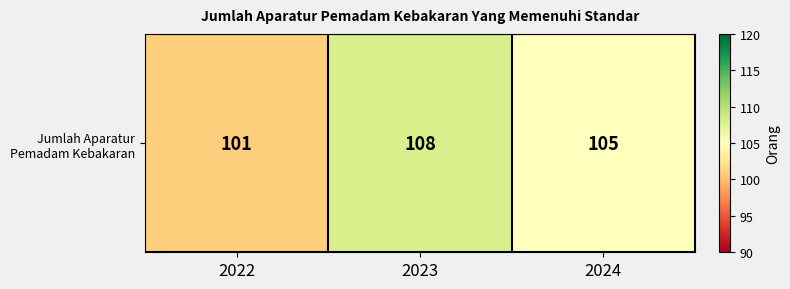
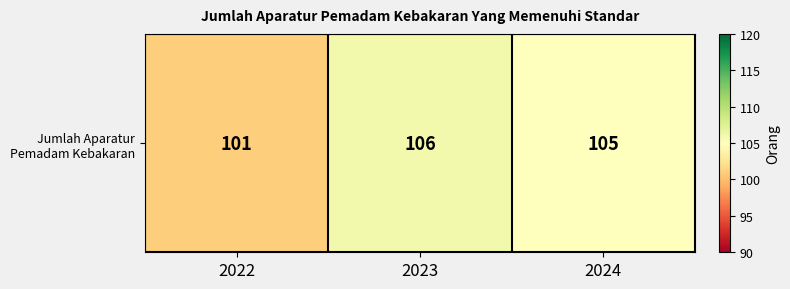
  {
    "Jumlah Aparatur Pemadam Kebakaran": {
      "2022": 101,
-     "2023": 108,
+     "2023": 106,
      "2024": 105
    }
  }
